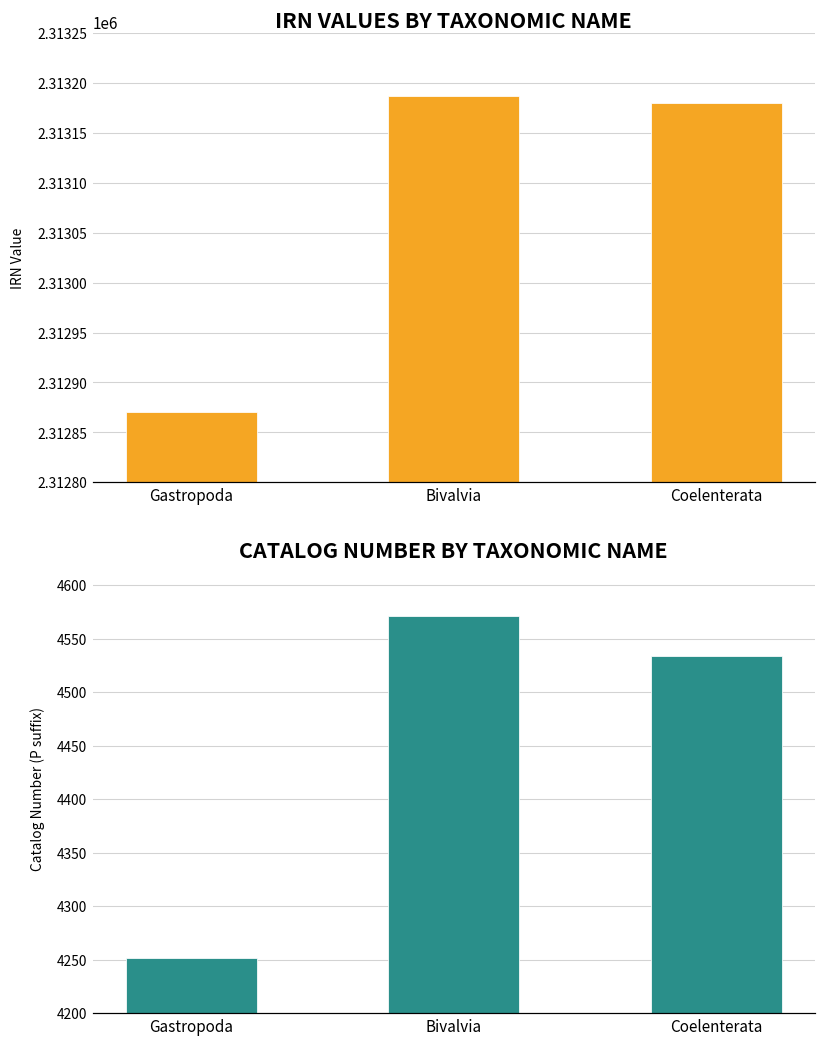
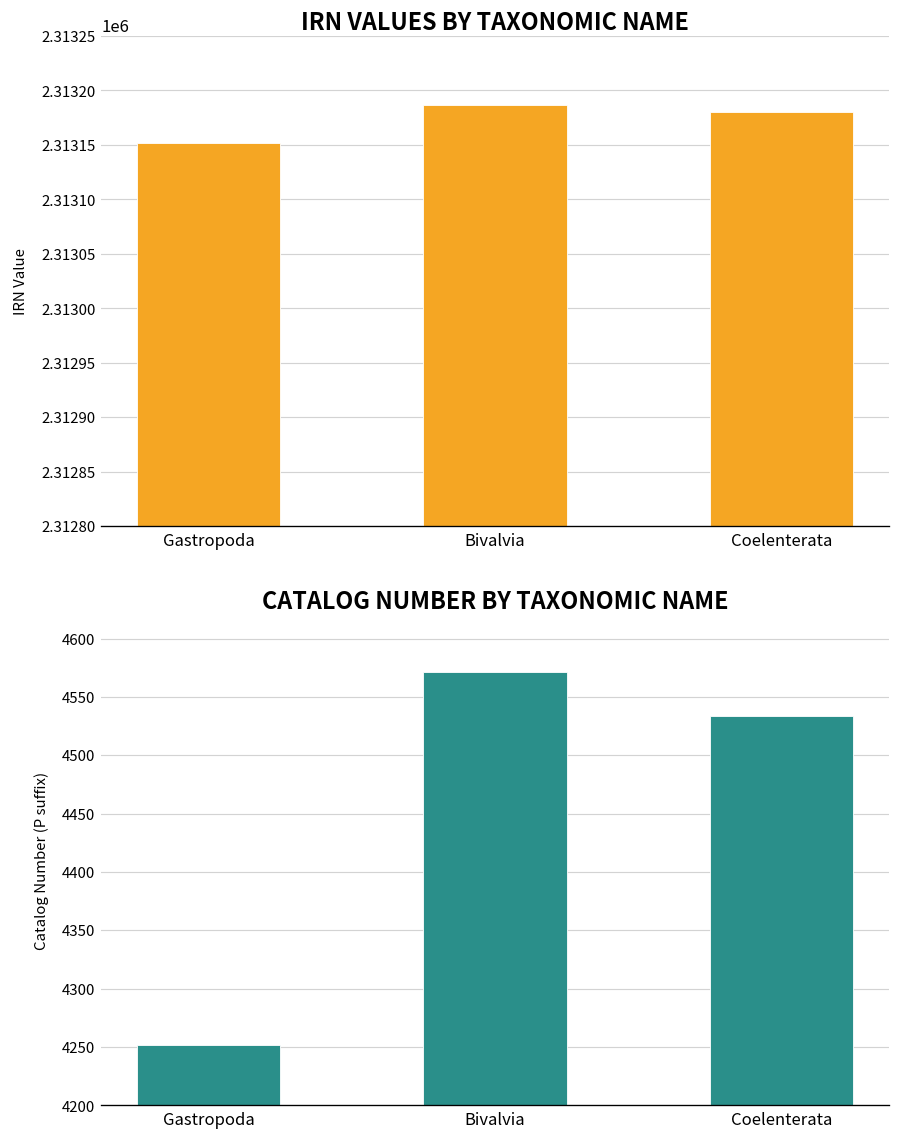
  {
    "IRN VALUES BY TAXONOMIC NAME": {
-     "Gastropoda": 2312870,
+     "Gastropoda": 2313150,
      "Bivalvia": 2313190,
      "Coelenterata": 2313180
    },
    "CATALOG NUMBER BY TAXONOMIC NAME": {
      "Gastropoda": 4250,
      "Bivalvia": 4570,
      "Coelenterata": 4530
    }
  }
